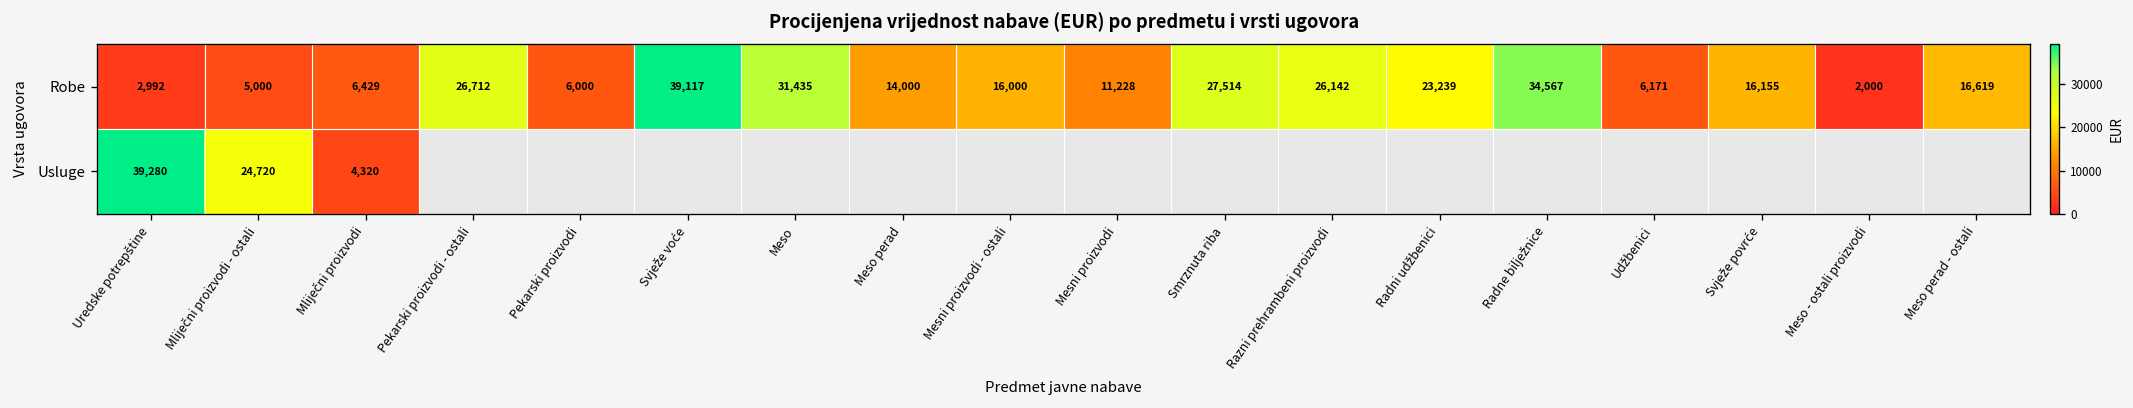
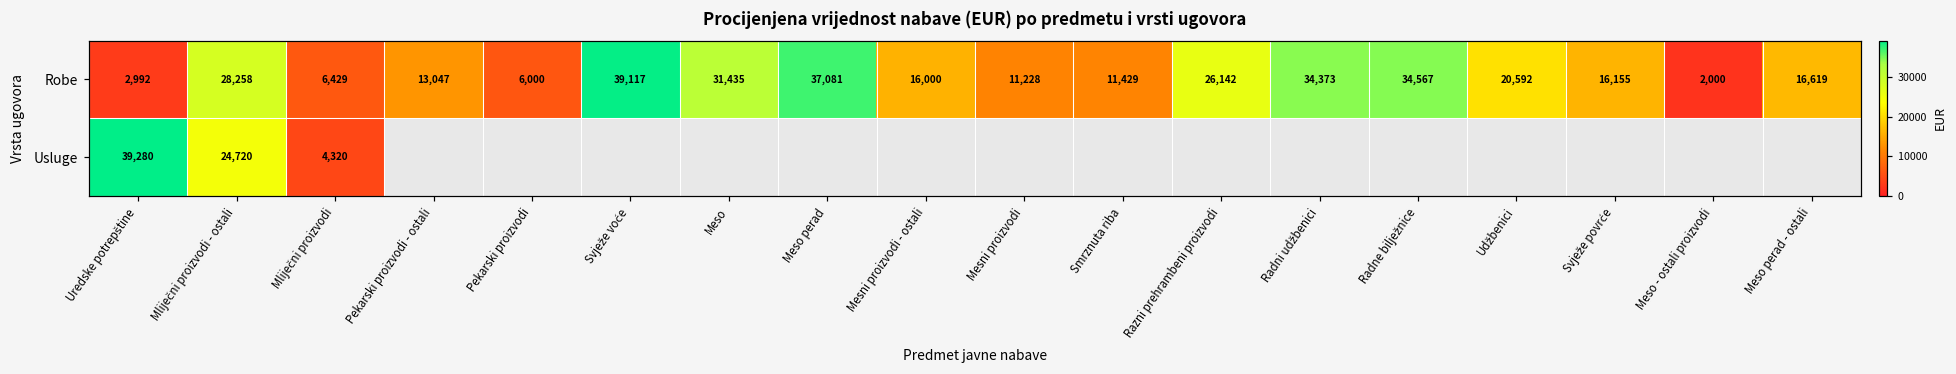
  {
    "Robe": {
      "Uredske potrepštine": "2,992",
-     "Mliječni proizvodi - ostali": "5,000",
+     "Mliječni proizvodi - ostali": "28,258",
      "Mliječni proizvodi": "6,429",
-     "Pekarski proizvodi - ostali": "26,712",
+     "Pekarski proizvodi - ostali": "13,047",
      "Pekarski proizvodi": "6,000",
      "Svježe voće": "39,117",
      "Meso": "31,435",
-     "Meso perad": "14,000",
+     "Meso perad": "37,081",
      "Mesni proizvodi - ostali": "16,000",
      "Mesni proizvodi": "11,228",
-     "Smrznuta riba": "27,514",
+     "Smrznuta riba": "11,429",
      "Razni prehrambeni proizvodi": "26,142",
-     "Radni udžbenici": "23,239",
+     "Radni udžbenici": "34,373",
      "Radne bilježnice": "34,567",
-     "Udžbenici": "6,171",
+     "Udžbenici": "20,592",
      "Svježe povrće": "16,155",
      "Meso - ostali proizvodi": "2,000",
      "Meso perad - ostali": "16,619"
    },
    "Usluge": {
      "Uredske potrepštine": "39,280",
      "Mliječni proizvodi - ostali": "24,720",
      "Mliječni proizvodi": "4,320"
    }
  }
